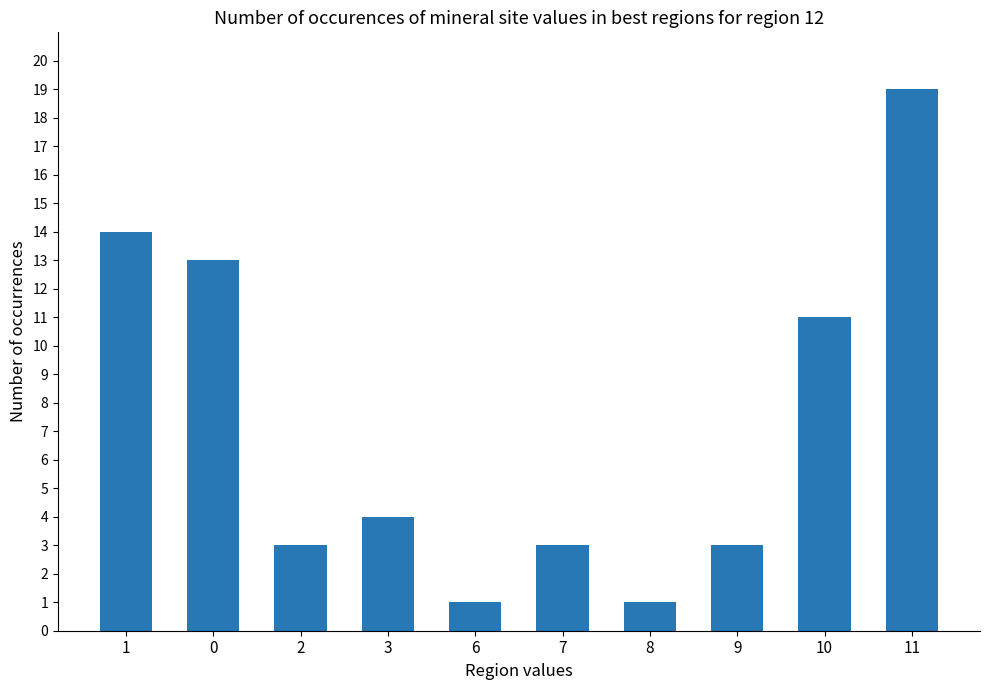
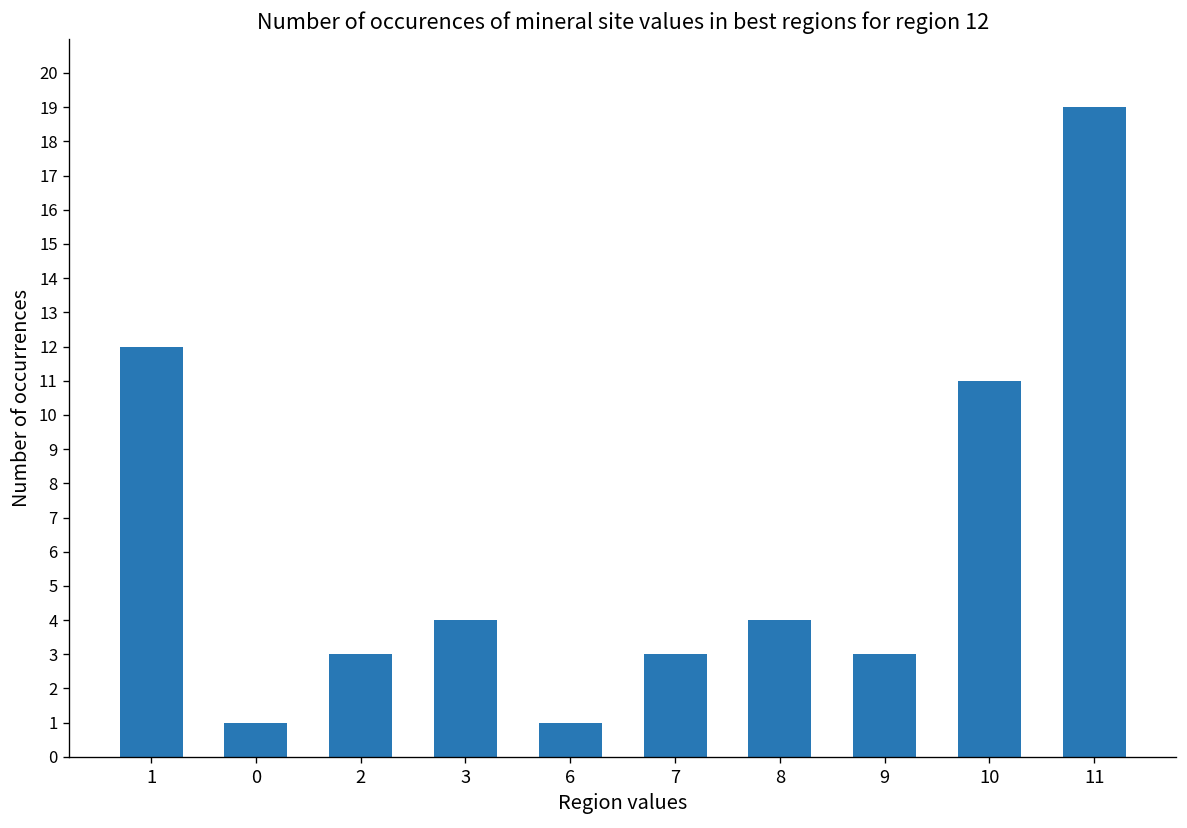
  {
-   "1": 14,
-   "0": 13,
+   "1": 12,
+   "0": 1,
    "2": 3,
    "3": 4,
    "6": 1,
    "7": 3,
-   "8": 1,
+   "8": 4,
    "9": 3,
    "10": 11,
    "11": 19
  }
